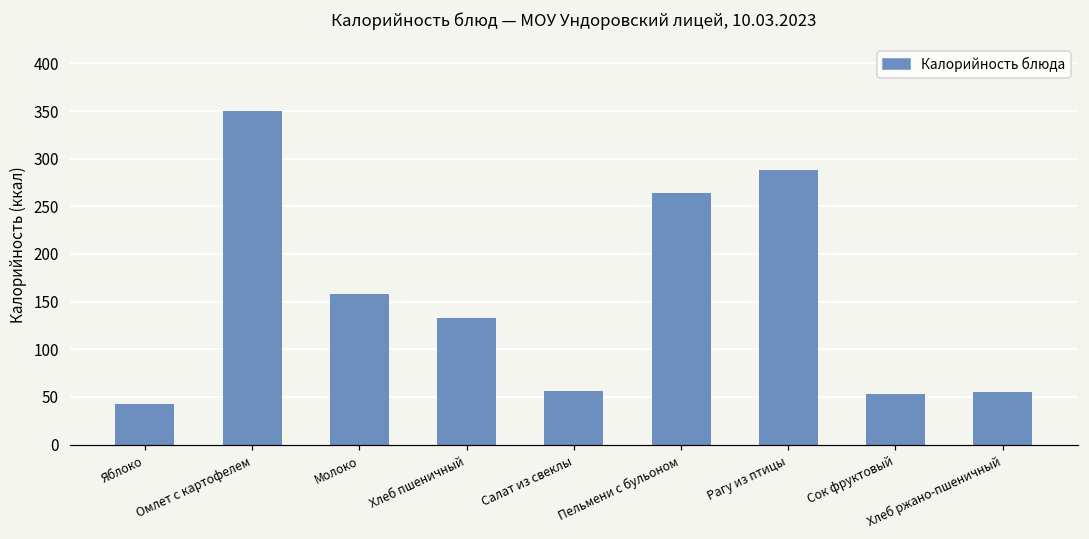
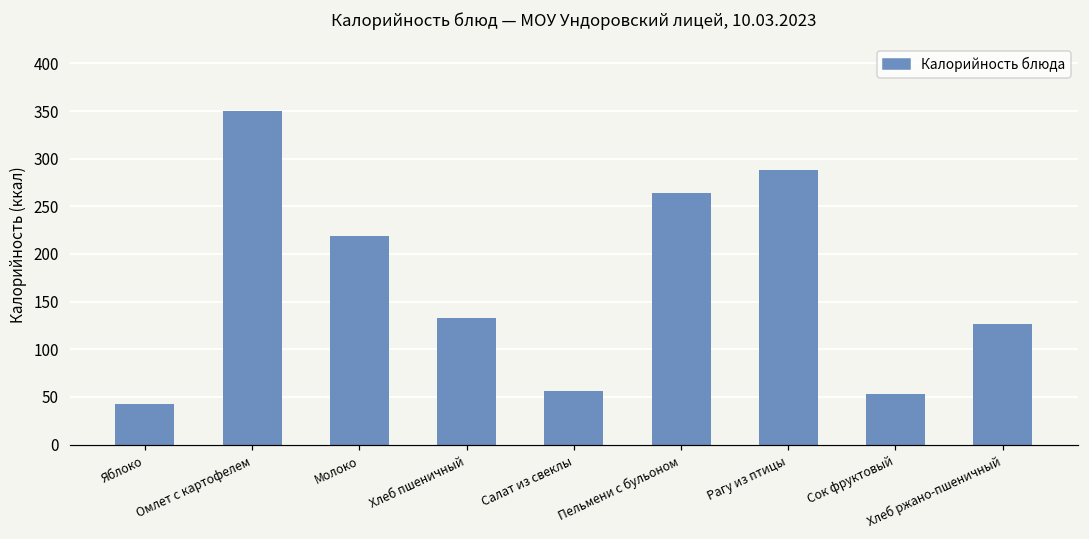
  {
    "Яблоко": 40,
    "Омлет с картофелем": 350,
-   "Молоко": 160,
+   "Молоко": 220,
    "Хлеб пшеничный": 130,
    "Салат из свеклы": 60,
    "Пельмени с бульоном": 260,
    "Рагу из птицы": 290,
    "Сок фруктовый": 50,
-   "Хлеб ржано-пшеничный": 50
+   "Хлеб ржано-пшеничный": 130
  }
